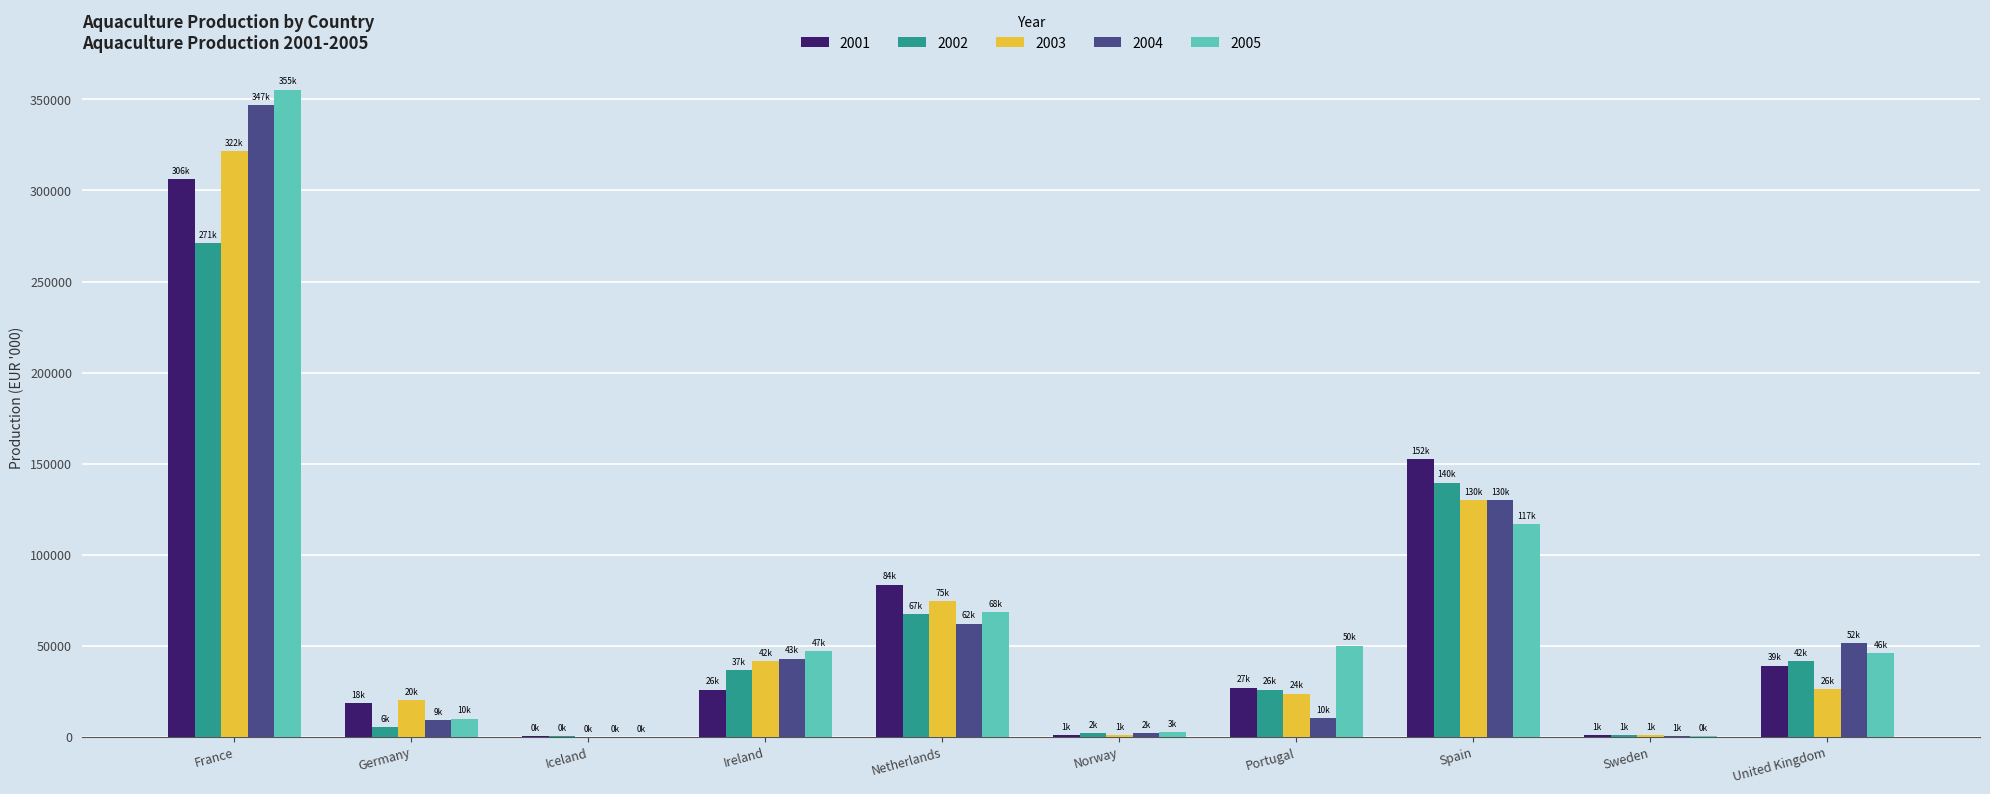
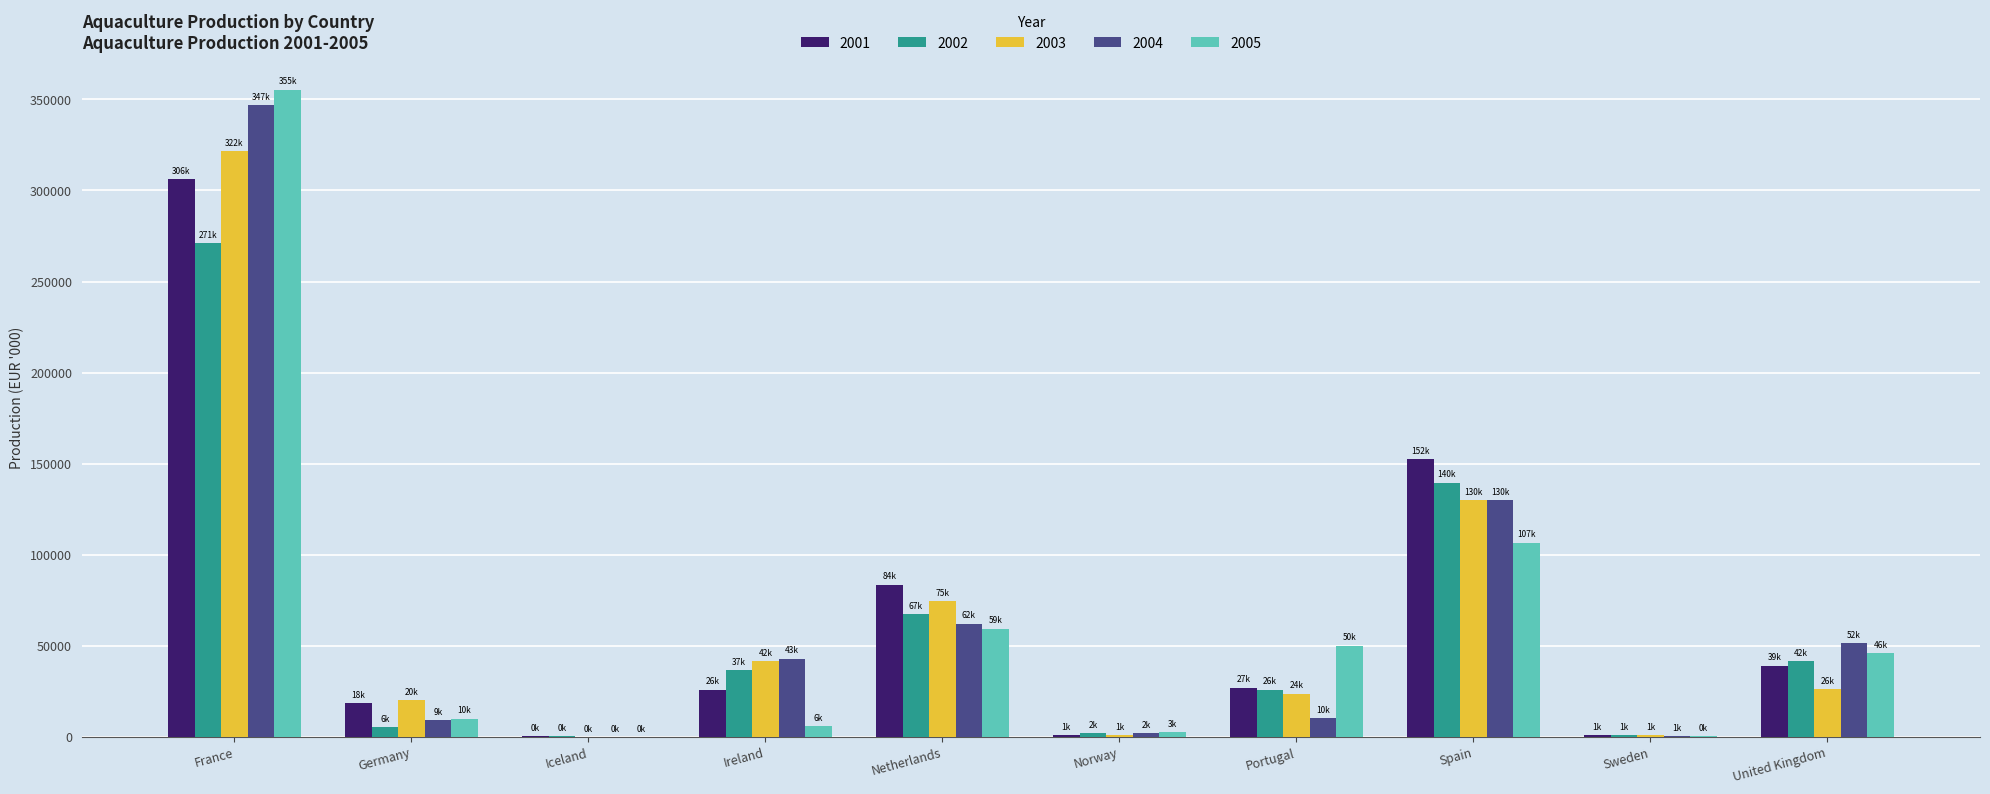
  {
    "2002": {
      "France": "271k",
      "Germany": "6k",
      "Ireland": "37k",
      "Netherlands": "67k",
      "Norway": "2k",
      "Portugal": "26k",
      "Spain": "140k",
      "Sweden": "1k",
      "United Kingdom": "42k"
    },
    "2003": {
      "France": "322k",
      "Germany": "20k",
      "Ireland": "42k",
      "Netherlands": "75k",
      "Norway": "1k",
      "Portugal": "24k",
      "Spain": "130k",
      "Sweden": "1k",
      "United Kingdom": "26k"
    },
    "2005": {
      "France": "355k",
      "Germany": "10k",
-     "Ireland": "47k",
-     "Netherlands": "68k",
+     "Ireland": "6k",
+     "Netherlands": "59k",
      "Norway": "3k",
      "Portugal": "50k",
-     "Spain": "117k",
+     "Spain": "107k",
      "United Kingdom": "46k"
    }
  }
